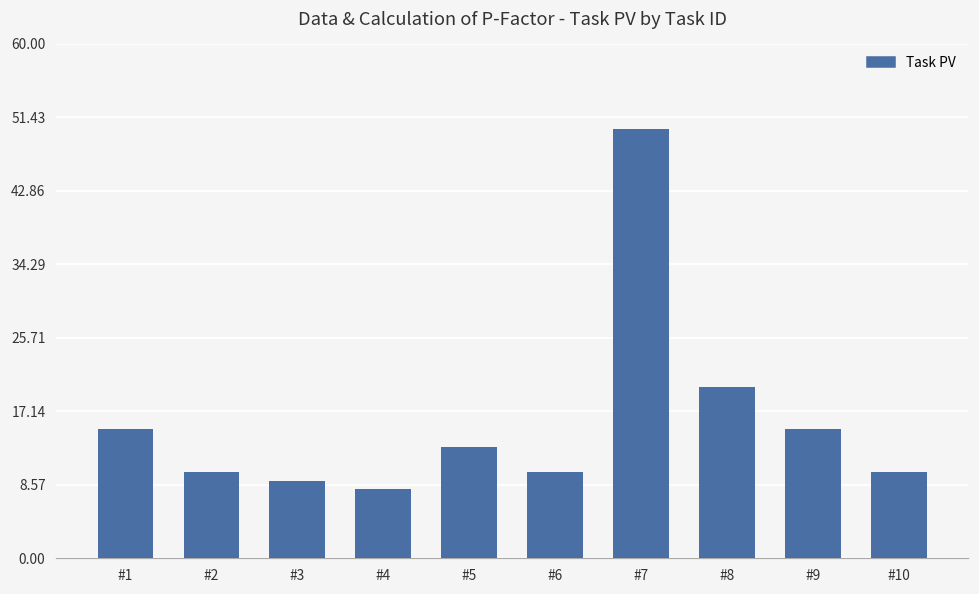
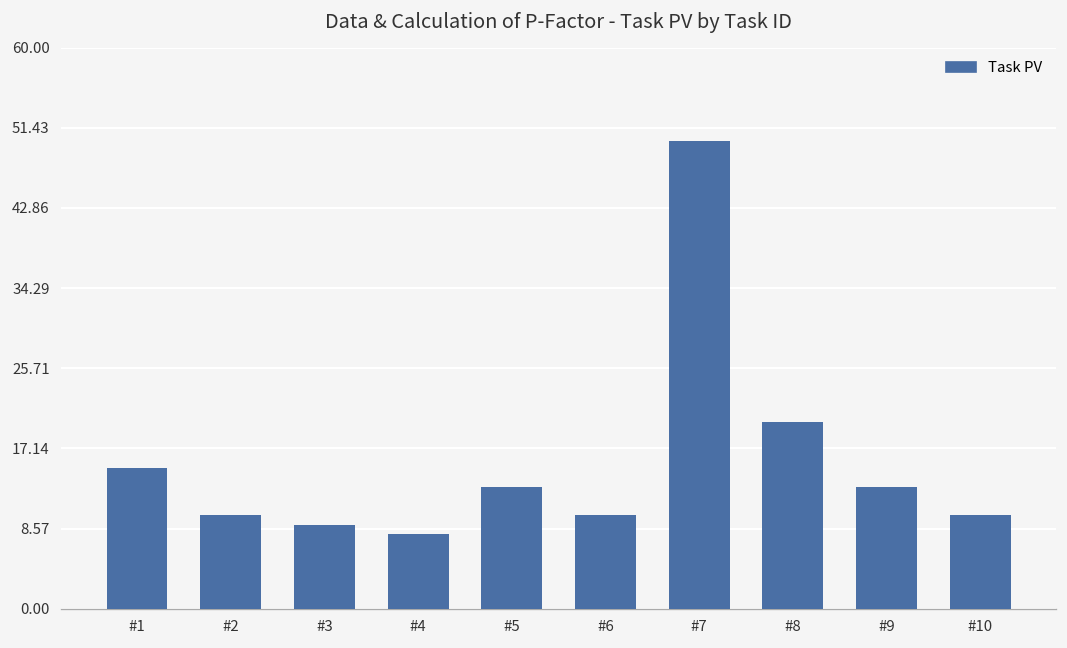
  {
    "#1": 15,
    "#2": 10,
    "#3": 9,
    "#4": 8,
    "#5": 13,
    "#6": 10,
    "#7": 50,
    "#8": 20,
-   "#9": 15,
+   "#9": 13,
    "#10": 10
  }
